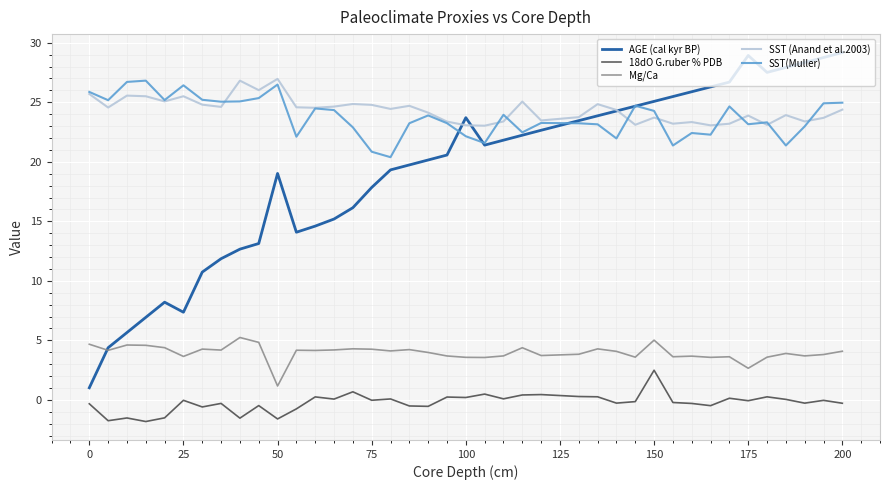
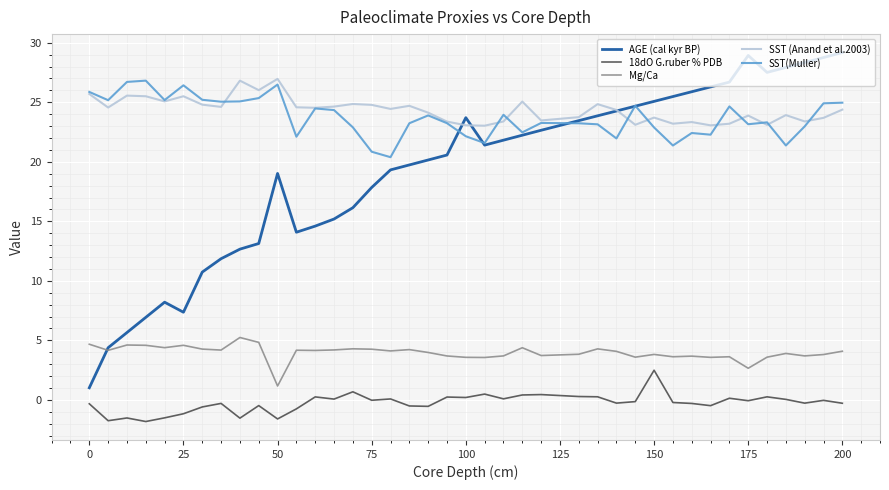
  {
    "AGE (cal kyr BP)": {
      "0": 1.0,
      "25": 7.4,
      "50": 19.0,
      "75": 17.8,
      "100": 23.7,
      "150": 25.1
    },
    "18dO G.ruber % PDB": {
      "0": -0.3,
-     "25": 0.0,
+     "25": -1.2,
      "50": -1.6,
      "75": 0.0,
      "100": 0.2,
      "150": 2.5,
      "175": -0.1,
      "200": -0.3
    },
    "Mg/Ca": {
      "0": 4.7,
-     "25": 3.7,
+     "25": 4.6,
      "50": 1.2,
      "75": 4.3,
      "100": 3.6,
-     "150": 5.0,
+     "150": 3.8,
      "175": 2.7,
      "200": 4.1
    },
    "SST (Anand et al.2003)": {
      "25": 25.5,
      "50": 27.0,
      "75": 24.8,
      "100": 23.1,
      "150": 23.7,
      "175": 23.9,
      "200": 24.4
    },
    "SST(Muller)": {
      "25": 26.4,
      "50": 26.5,
      "75": 20.8,
      "100": 22.1,
-     "150": 24.3,
+     "150": 22.9,
      "175": 23.2,
      "200": 25.0
    }
  }
